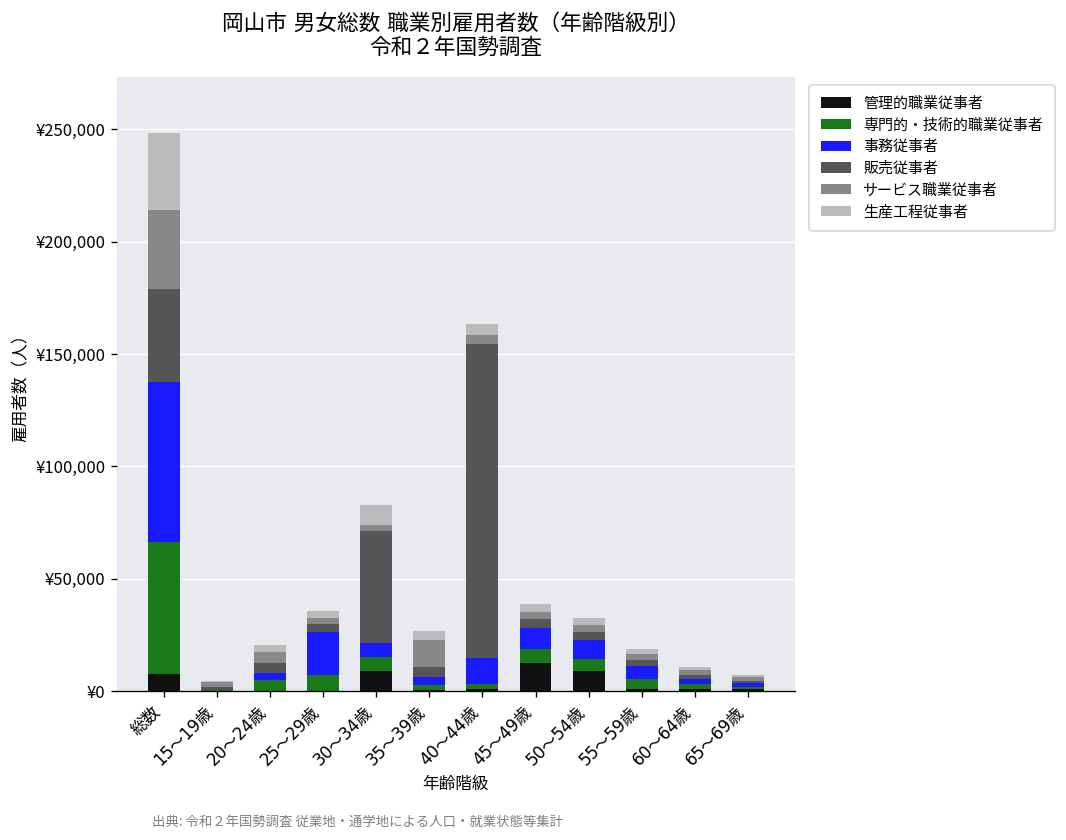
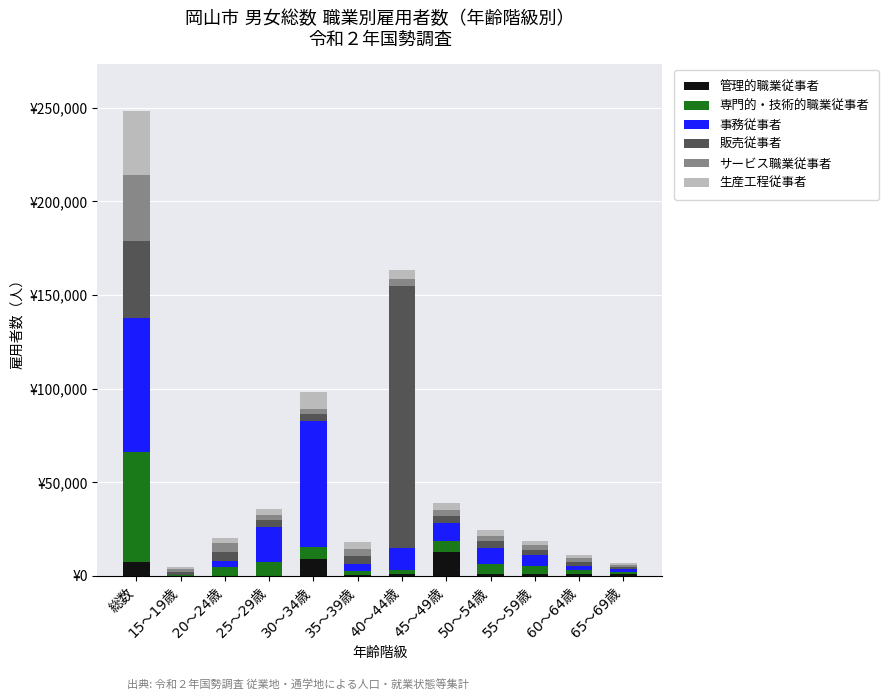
  {
    "管理的職業従事者": {
      "総数": "¥7,000",
      "30～34歳": "¥9,000",
      "45～49歳": "¥13,000",
-     "50～54歳": "¥9,000"
+     "50～54歳": "¥1,000"
    },
    "専門的・技術的職業従事者": {
      "総数": "¥59,000",
      "20～24歳": "¥5,000",
      "25～29歳": "¥7,000",
      "30～34歳": "¥6,000",
      "35～39歳": "¥2,000",
      "40～44歳": "¥2,000",
      "45～49歳": "¥6,000",
      "50～54歳": "¥6,000",
      "55～59歳": "¥4,000",
      "60～64歳": "¥2,000"
    },
    "事務従事者": {
      "総数": "¥71,000",
      "20～24歳": "¥3,000",
      "25～29歳": "¥19,000",
-     "30～34歳": "¥6,000",
+     "30～34歳": "¥68,000",
      "35～39歳": "¥4,000",
      "40～44歳": "¥12,000",
      "45～49歳": "¥9,000",
      "50～54歳": "¥8,000",
      "55～59歳": "¥6,000",
      "60～64歳": "¥2,000",
      "65～69歳": "¥2,000"
    },
    "販売従事者": {
      "総数": "¥41,000",
      "20～24歳": "¥4,000",
      "25～29歳": "¥4,000",
-     "30～34歳": "¥50,000",
+     "30～34歳": "¥4,000",
      "35～39歳": "¥4,000",
      "40～44歳": "¥140,000",
      "45～49歳": "¥4,000",
      "50～54歳": "¥4,000",
      "55～59歳": "¥3,000",
      "60～64歳": "¥2,000"
    },
    "サービス職業従事者": {
      "総数": "¥35,000",
      "15～19歳": "¥2,000",
      "20～24歳": "¥5,000",
      "25～29歳": "¥3,000",
      "30～34歳": "¥3,000",
-     "35～39歳": "¥12,000",
+     "35～39歳": "¥3,000",
      "40～44歳": "¥4,000",
      "45～49歳": "¥3,000",
      "50～54歳": "¥3,000",
      "55～59歳": "¥3,000",
      "60～64歳": "¥2,000",
      "65～69歳": "¥2,000"
    },
    "生産工程従事者": {
      "総数": "¥34,000",
      "20～24歳": "¥3,000",
      "25～29歳": "¥3,000",
      "30～34歳": "¥9,000",
      "35～39歳": "¥4,000",
      "40～44歳": "¥5,000",
      "45～49歳": "¥4,000",
      "50～54歳": "¥3,000",
      "55～59歳": "¥2,000",
      "60～64歳": "¥2,000"
    }
  }
